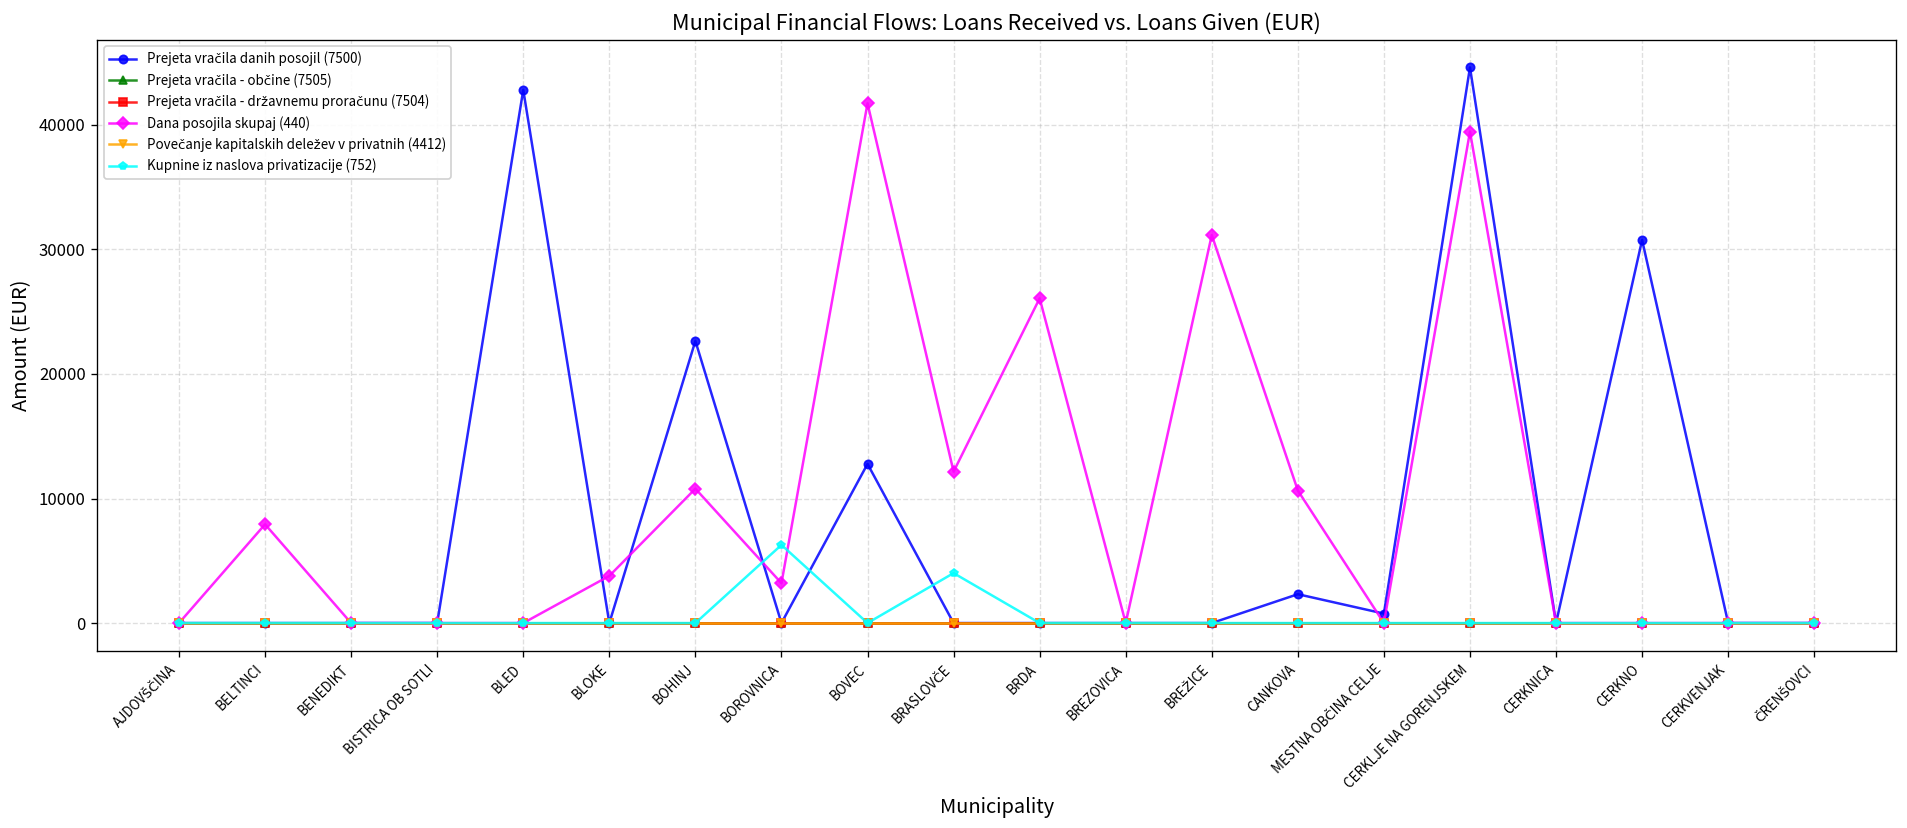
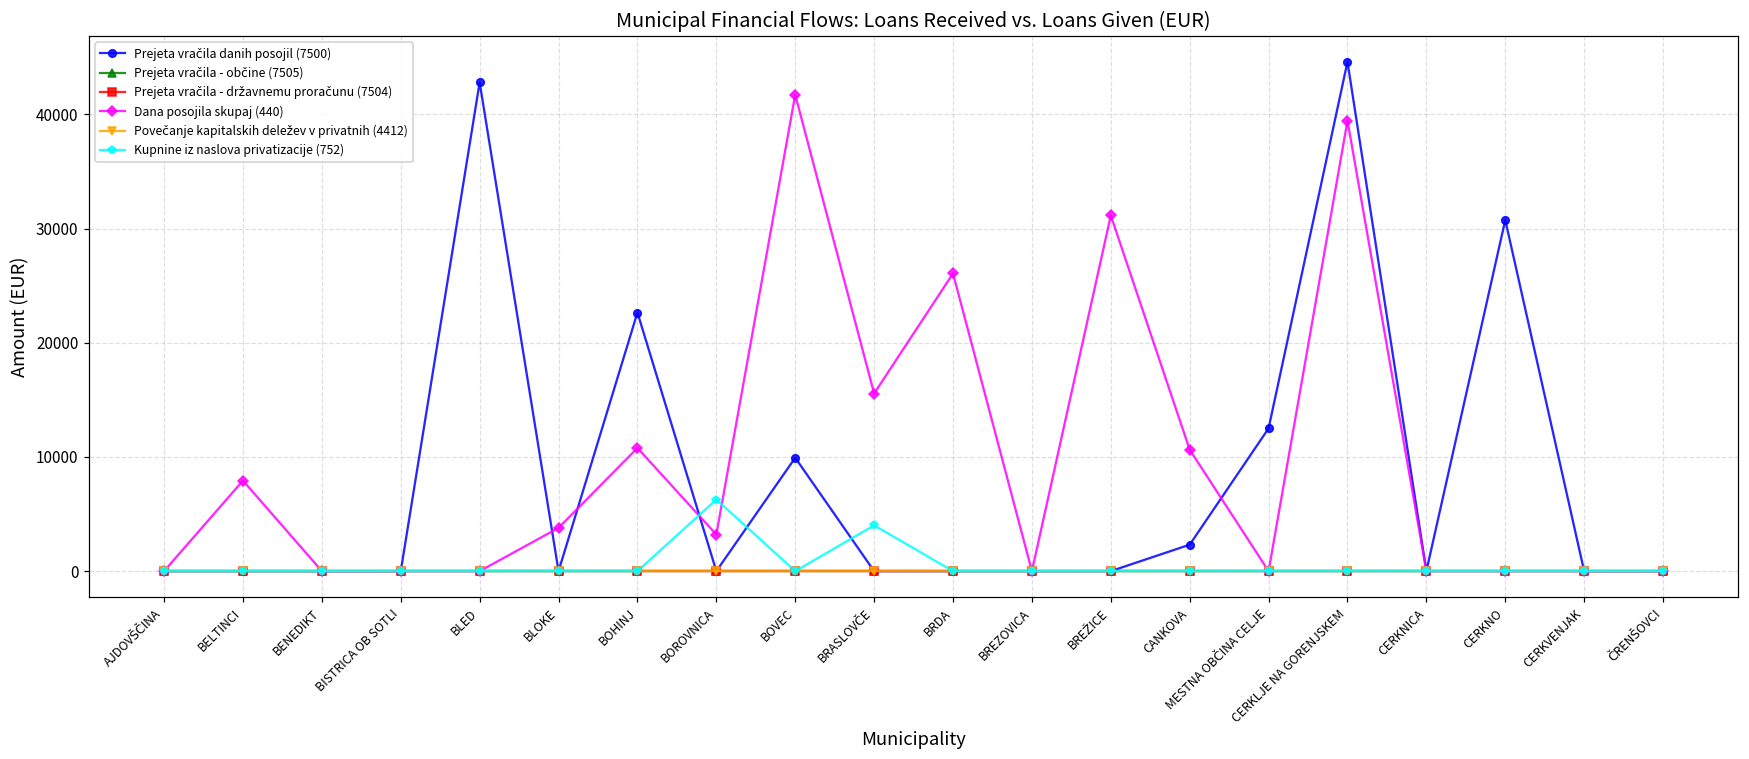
  {
    "Prejeta vračila danih posojil (7500)": {
      "BLED": 42800,
      "BOHINJ": 22700,
-     "BOVEC": 12800,
+     "BOVEC": 9900,
      "CANKOVA": 2300,
-     "MESTNA OBČINA CELJE": 800,
+     "MESTNA OBČINA CELJE": 12500,
      "CERKLJE NA GORENJSKEM": 44600,
      "CERKNO": 30800
    },
    "Dana posojila skupaj (440)": {
      "BELTINCI": 7900,
      "BLOKE": 3800,
      "BOHINJ": 10800,
      "BOROVNICA": 3200,
      "BOVEC": 41700,
-     "BRASLOVČE": 12200,
+     "BRASLOVČE": 15600,
      "BRDA": 26100,
      "BREŽICE": 31200,
      "CANKOVA": 10600,
      "CERKLJE NA GORENJSKEM": 39500
    },
    "Kupnine iz naslova privatizacije (752)": {
      "BOROVNICA": 6300,
      "BRASLOVČE": 4000
    }
  }
